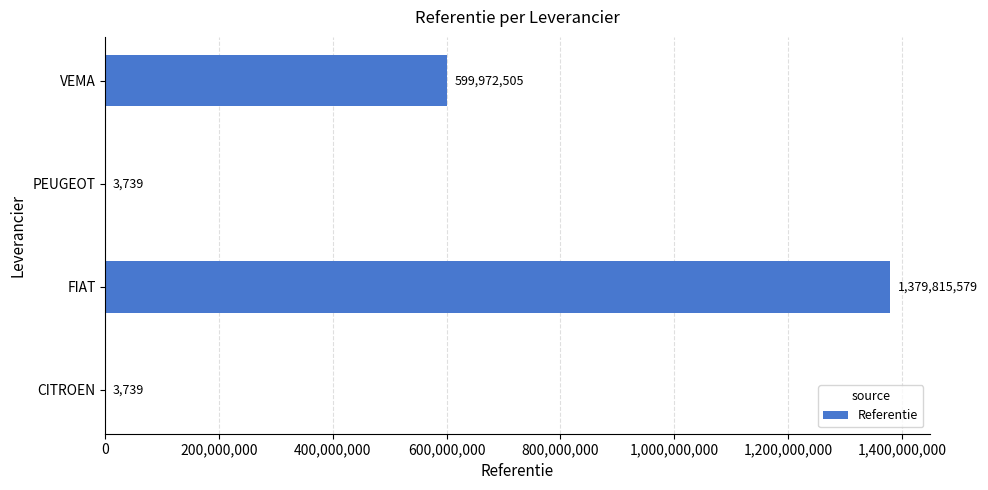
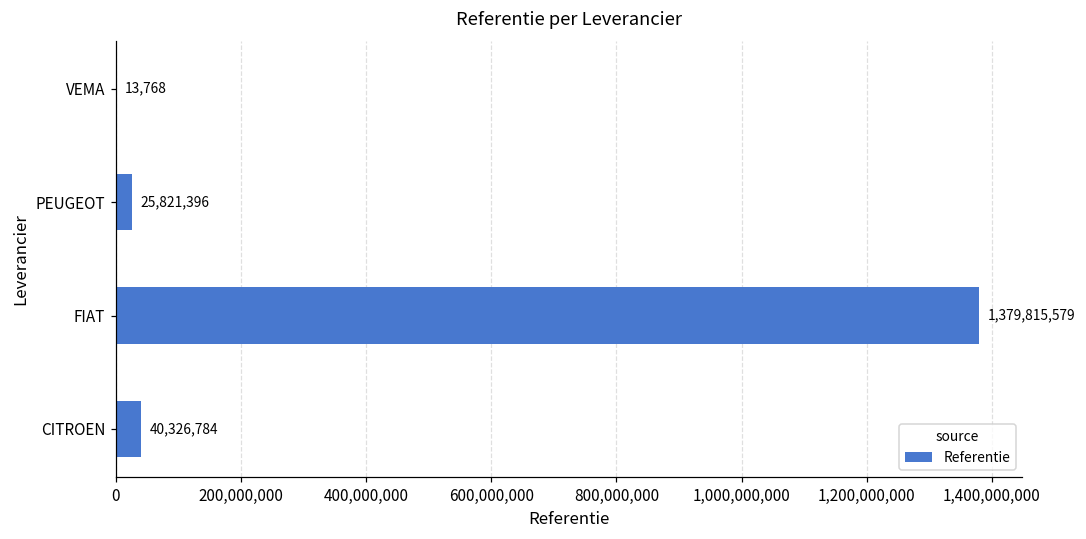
  {
-   "VEMA": "599,972,505",
-   "PEUGEOT": "3,739",
+   "VEMA": "13,768",
+   "PEUGEOT": "25,821,396",
    "FIAT": "1,379,815,579",
-   "CITROEN": "3,739"
+   "CITROEN": "40,326,784"
  }
